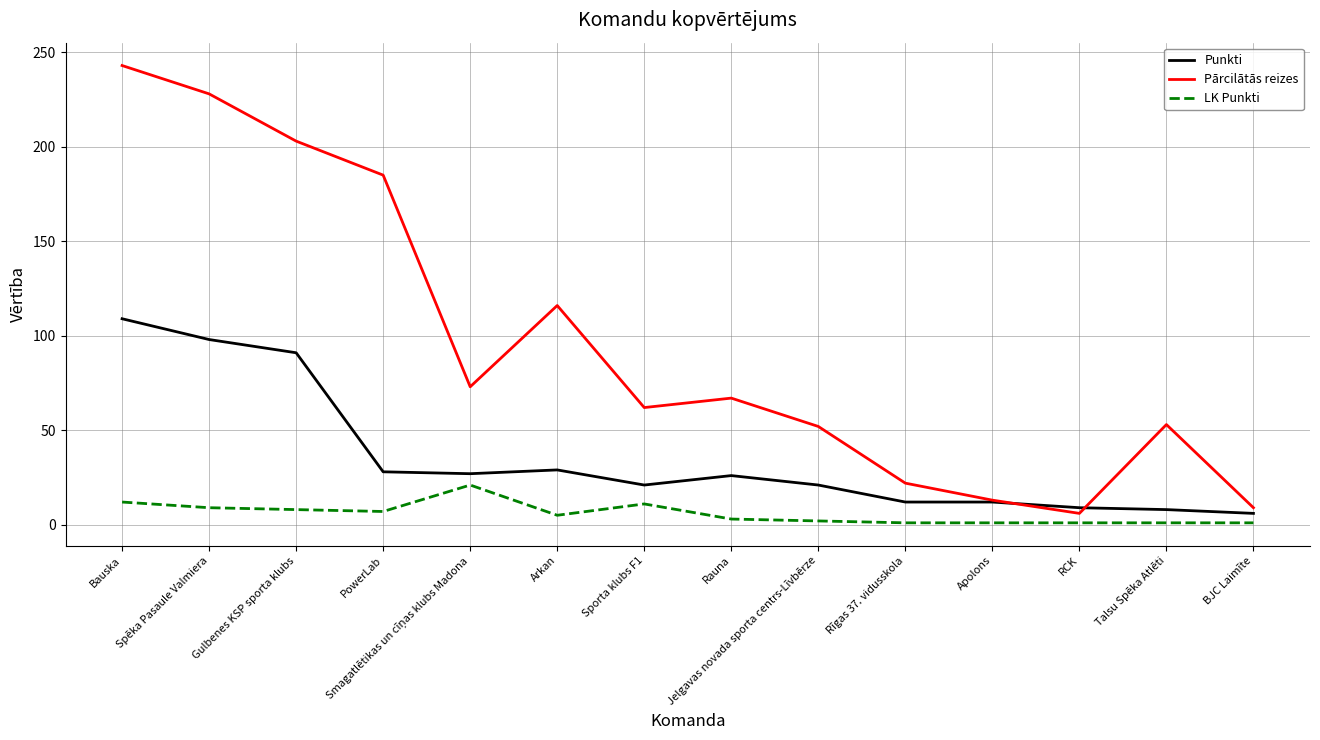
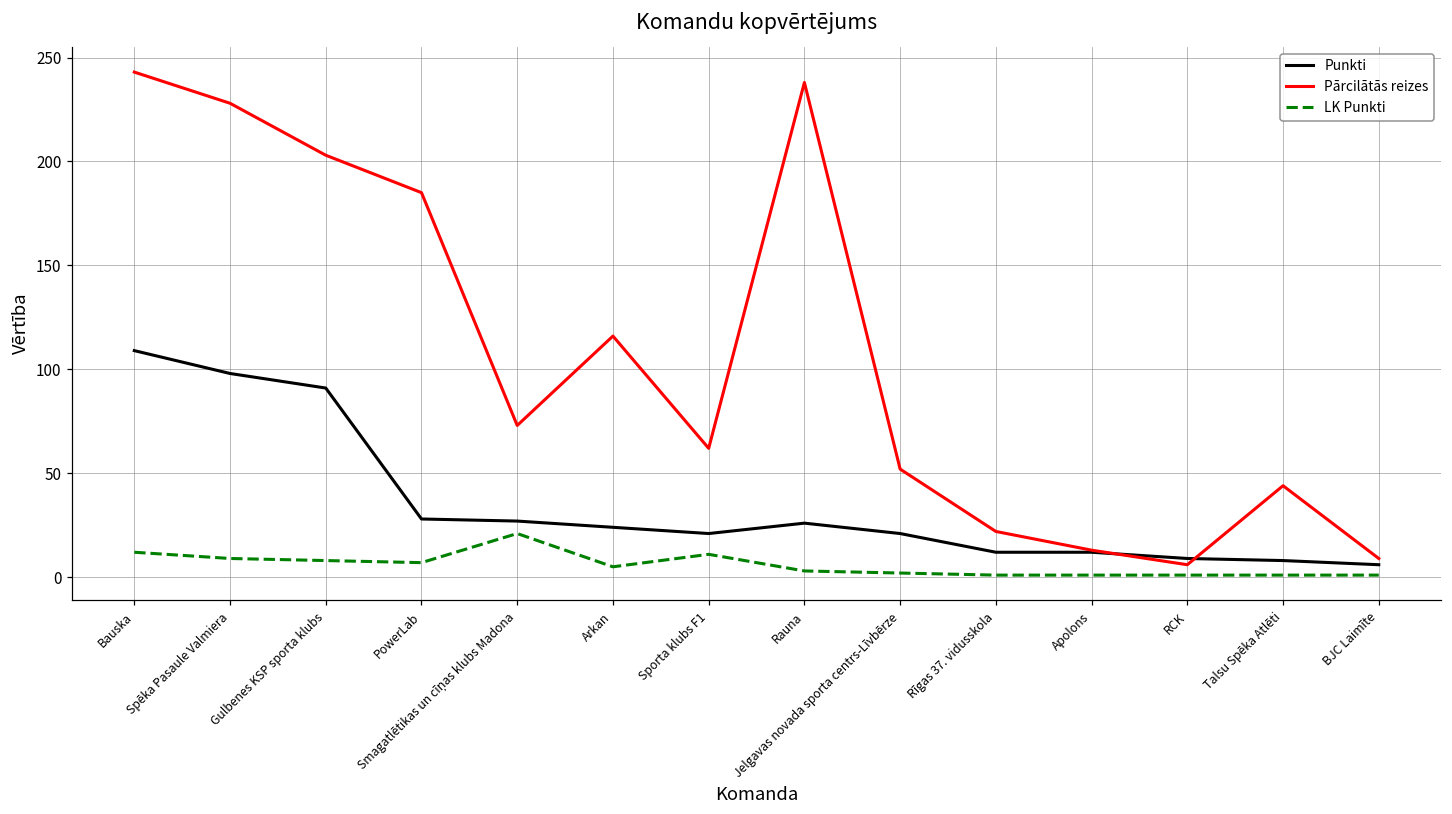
  {
    "Punkti": {
      "Bauska": 109,
      "Spēka Pasaule Valmiera": 98,
      "Gulbenes KSP sporta klubs": 91,
      "PowerLab": 28,
      "Smagatlētikas un cīņas klubs Madona": 27,
-     "Arkan": 29,
+     "Arkan": 24,
      "Sporta klubs F1": 21,
      "Rauna": 26,
      "Jelgavas novada sporta centrs-Līvbērze": 21,
      "Rīgas 37. vidusskola": 12,
      "RCK": 9,
      "Talsu Spēka Atlēti": 8,
      "BJC Laimīte": 6
    },
    "Pārcilātās reizes": {
      "Bauska": 243,
      "Spēka Pasaule Valmiera": 228,
      "Gulbenes KSP sporta klubs": 203,
      "PowerLab": 185,
      "Smagatlētikas un cīņas klubs Madona": 73,
      "Arkan": 116,
      "Sporta klubs F1": 62,
-     "Rauna": 67,
+     "Rauna": 238,
      "Jelgavas novada sporta centrs-Līvbērze": 52,
      "Rīgas 37. vidusskola": 22,
      "RCK": 6,
-     "Talsu Spēka Atlēti": 53,
+     "Talsu Spēka Atlēti": 44,
      "BJC Laimīte": 9
    },
    "LK Punkti": {
      "Bauska": 12,
      "Spēka Pasaule Valmiera": 9,
      "Gulbenes KSP sporta klubs": 8,
      "PowerLab": 7,
      "Smagatlētikas un cīņas klubs Madona": 21,
      "Arkan": 5,
      "Sporta klubs F1": 11,
      "Rauna": 3,
      "Jelgavas novada sporta centrs-Līvbērze": 2,
      "Rīgas 37. vidusskola": 1,
      "Apolons": 1,
      "RCK": 1,
      "Talsu Spēka Atlēti": 1,
      "BJC Laimīte": 1
    }
  }
